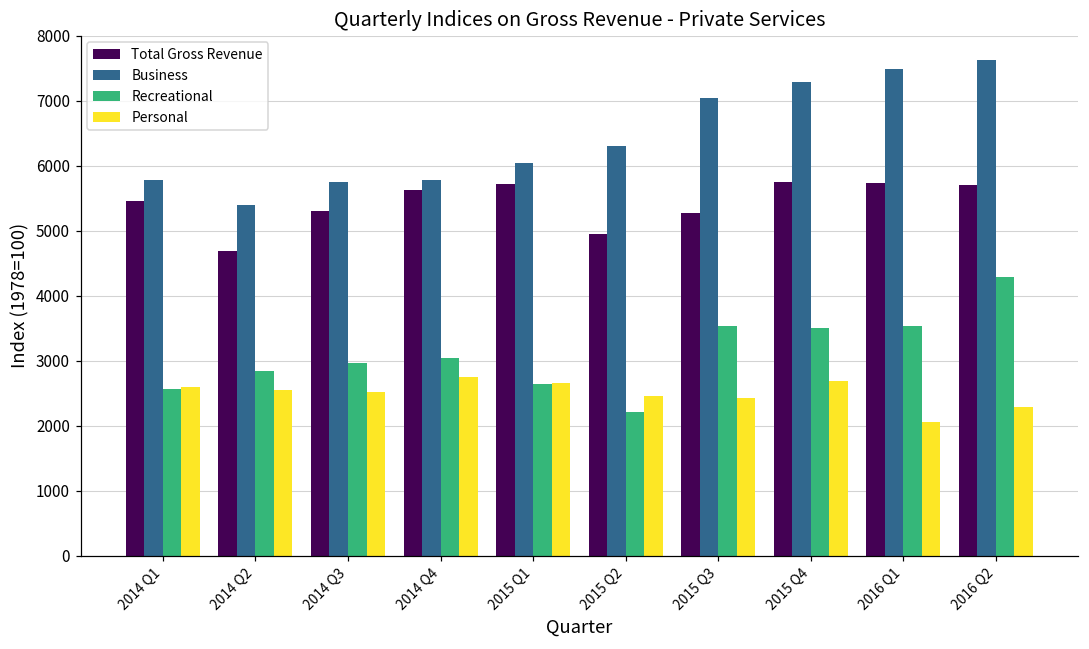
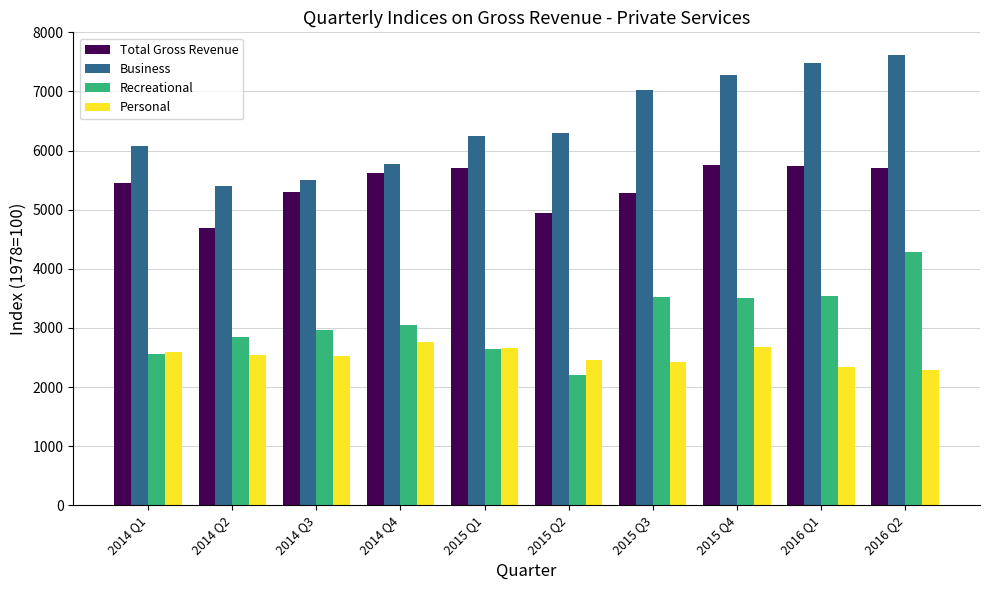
  {
    "Total Gross Revenue": {
      "2014 Q1": 5500,
      "2014 Q2": 4700,
      "2014 Q3": 5300,
      "2014 Q4": 5600,
      "2015 Q1": 5700,
      "2015 Q2": 4900,
      "2015 Q3": 5300,
      "2015 Q4": 5800,
      "2016 Q1": 5700,
      "2016 Q2": 5700
    },
    "Business": {
-     "2014 Q1": 5800,
+     "2014 Q1": 6100,
      "2014 Q2": 5400,
-     "2014 Q3": 5800,
+     "2014 Q3": 5500,
      "2014 Q4": 5800,
-     "2015 Q1": 6000,
+     "2015 Q1": 6300,
      "2015 Q2": 6300,
      "2015 Q3": 7000,
      "2015 Q4": 7300,
      "2016 Q1": 7500,
      "2016 Q2": 7600
    },
    "Recreational": {
      "2014 Q1": 2600,
      "2014 Q2": 2800,
      "2014 Q3": 3000,
      "2014 Q4": 3000,
      "2015 Q1": 2600,
      "2015 Q2": 2200,
      "2015 Q3": 3500,
      "2015 Q4": 3500,
      "2016 Q1": 3500,
      "2016 Q2": 4300
    },
    "Personal": {
      "2014 Q1": 2600,
      "2014 Q2": 2600,
      "2014 Q3": 2500,
      "2014 Q4": 2800,
      "2015 Q1": 2700,
      "2015 Q2": 2500,
      "2015 Q3": 2400,
      "2015 Q4": 2700,
-     "2016 Q1": 2100,
+     "2016 Q1": 2300,
      "2016 Q2": 2300
    }
  }
